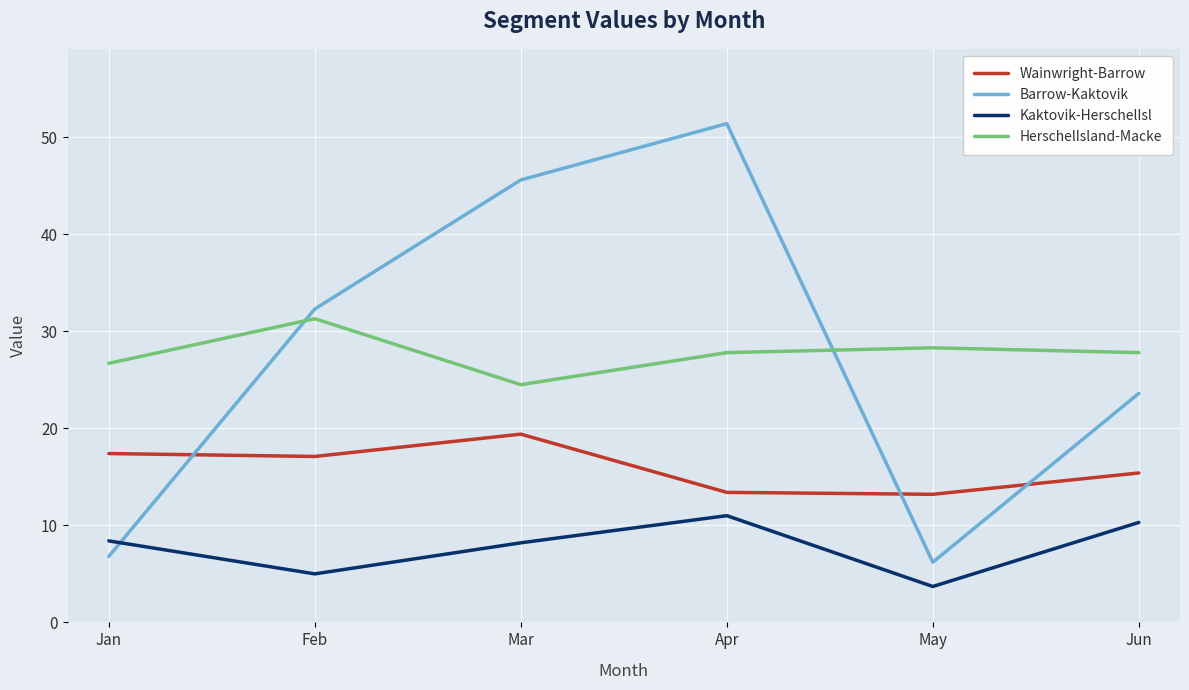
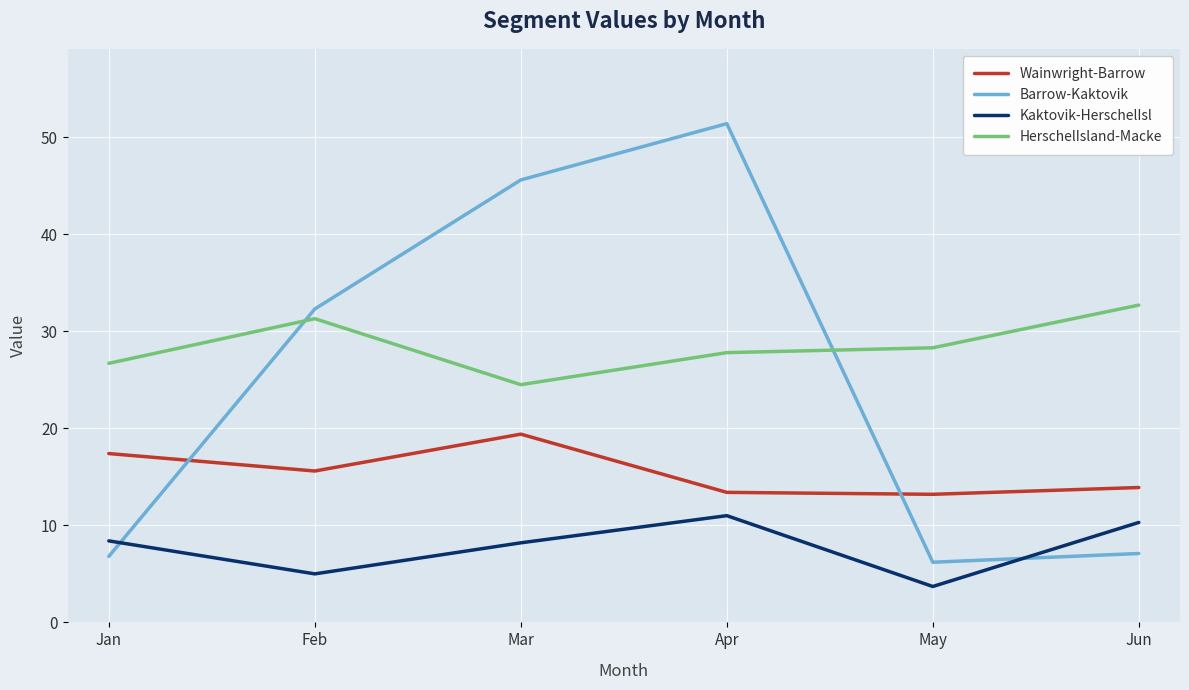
  {
    "Wainwright-Barrow": {
      "Jan": 17,
-     "Feb": 17,
+     "Feb": 16,
      "Mar": 19,
      "Apr": 13,
      "May": 13,
-     "Jun": 15
+     "Jun": 14
    },
    "Barrow-Kaktovik": {
      "Jan": 7,
      "Feb": 32,
      "Mar": 46,
      "Apr": 51,
      "May": 6,
-     "Jun": 24
+     "Jun": 7
    },
    "Kaktovik-HerschelIsl": {
      "Jan": 8,
      "Feb": 5,
      "Mar": 8,
      "Apr": 11,
      "May": 4,
      "Jun": 10
    },
    "HerschelIsland-Macke": {
      "Jan": 27,
      "Feb": 31,
      "Mar": 25,
      "Apr": 28,
      "May": 28,
-     "Jun": 28
+     "Jun": 33
    }
  }
